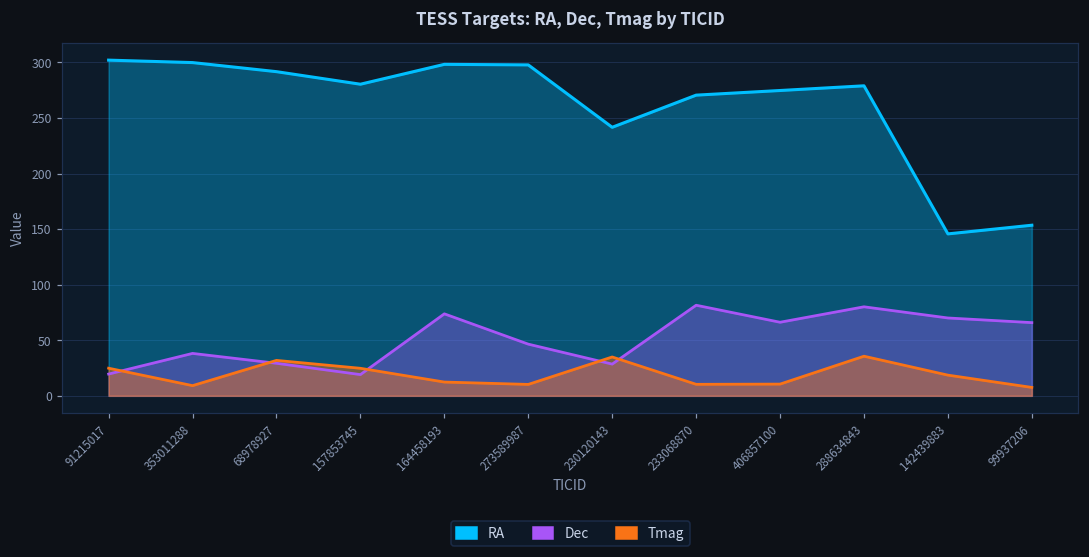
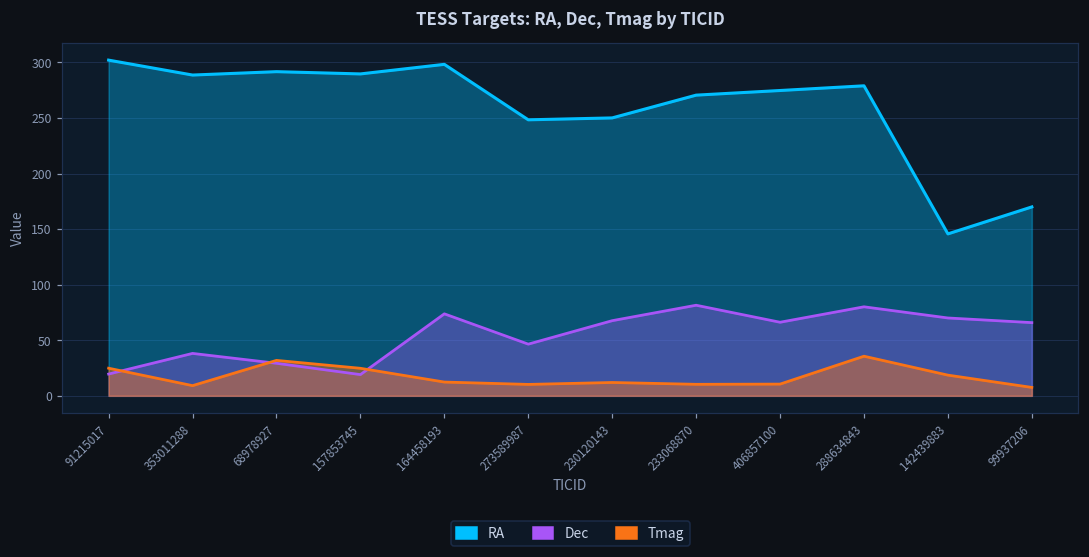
  {
    "RA": {
      "91215017": 302,
-     "353011288": 300,
+     "353011288": 289,
      "68978927": 292,
-     "157853745": 280,
+     "157853745": 290,
      "164458193": 298,
-     "273589987": 298,
-     "230120143": 242,
+     "273589987": 248,
+     "230120143": 250,
      "233068870": 271,
      "406857100": 275,
      "288634843": 279,
      "142439883": 146,
-     "99937206": 154
+     "99937206": 170
    },
    "Dec": {
      "91215017": 20,
      "353011288": 38,
      "68978927": 29,
      "157853745": 19,
      "164458193": 74,
      "273589987": 46,
-     "230120143": 29,
+     "230120143": 68,
      "233068870": 82,
      "406857100": 66,
      "288634843": 80,
      "142439883": 70,
      "99937206": 66
    },
    "Tmag": {
      "91215017": 25,
      "353011288": 9,
      "68978927": 32,
      "157853745": 25,
      "164458193": 12,
      "273589987": 10,
-     "230120143": 35,
+     "230120143": 12,
      "233068870": 10,
      "406857100": 11,
      "288634843": 36,
      "142439883": 19,
      "99937206": 8
    }
  }
